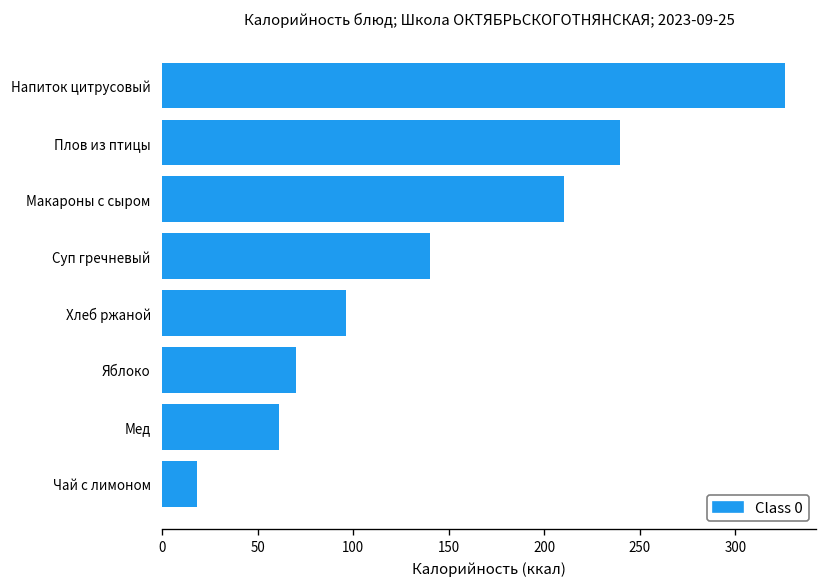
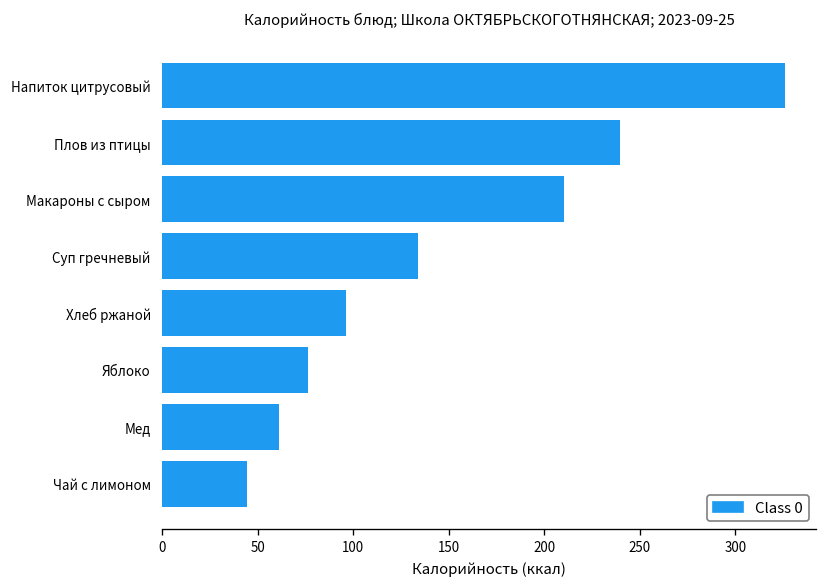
  {
    "Напиток цитрусовый": 326,
    "Плов из птицы": 239,
    "Макароны с сыром": 210,
-   "Суп гречневый": 140,
+   "Суп гречневый": 134,
    "Хлеб ржаной": 96,
-   "Яблоко": 70,
+   "Яблоко": 76,
    "Мед": 61,
-   "Чай с лимоном": 18
+   "Чай с лимоном": 44
  }
